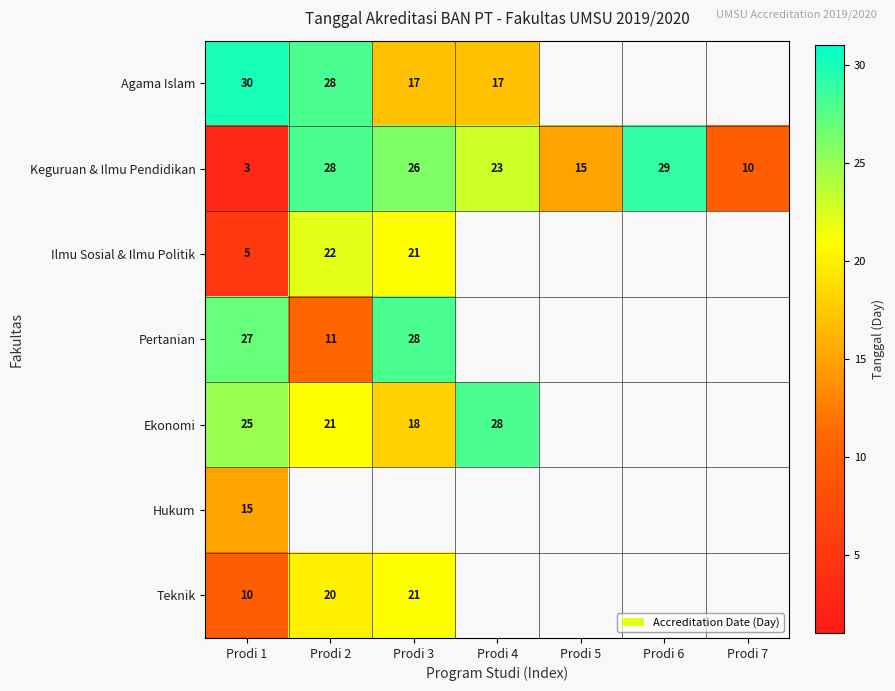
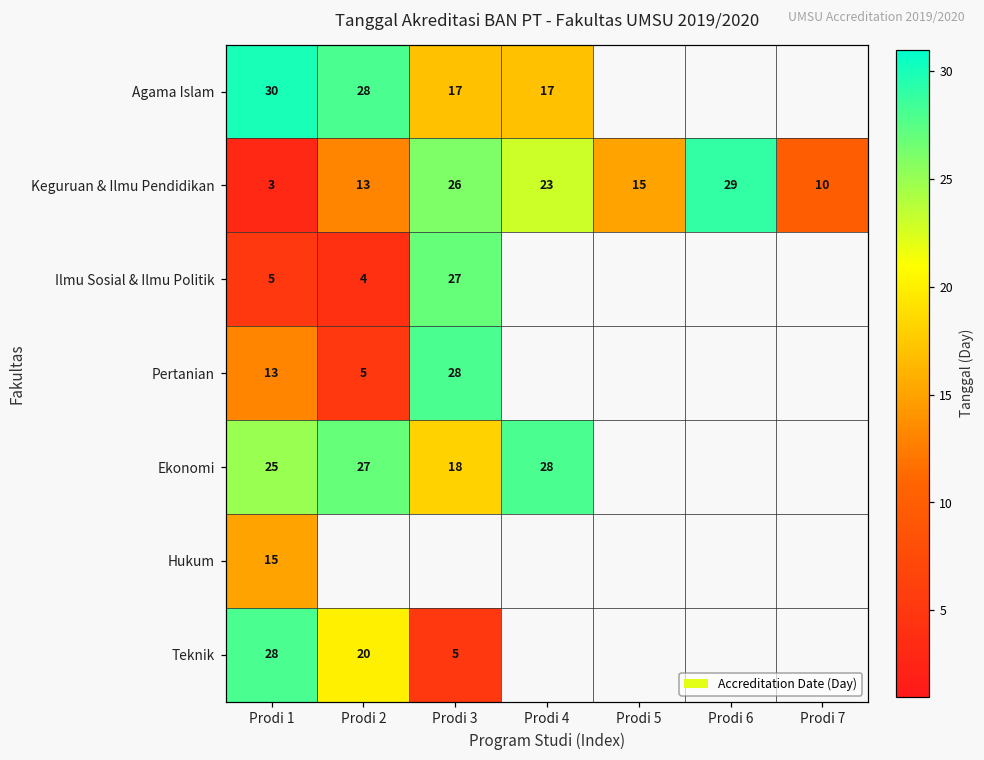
  {
    "Agama Islam": {
      "Prodi 1": 30,
      "Prodi 2": 28,
      "Prodi 3": 17,
      "Prodi 4": 17
    },
    "Keguruan & Ilmu Pendidikan": {
      "Prodi 1": 3,
-     "Prodi 2": 28,
+     "Prodi 2": 13,
      "Prodi 3": 26,
      "Prodi 4": 23,
      "Prodi 5": 15,
      "Prodi 6": 29,
      "Prodi 7": 10
    },
    "Ilmu Sosial & Ilmu Politik": {
      "Prodi 1": 5,
-     "Prodi 2": 22,
-     "Prodi 3": 21
+     "Prodi 2": 4,
+     "Prodi 3": 27
    },
    "Pertanian": {
-     "Prodi 1": 27,
-     "Prodi 2": 11,
+     "Prodi 1": 13,
+     "Prodi 2": 5,
      "Prodi 3": 28
    },
    "Ekonomi": {
      "Prodi 1": 25,
-     "Prodi 2": 21,
+     "Prodi 2": 27,
      "Prodi 3": 18,
      "Prodi 4": 28
    },
    "Hukum": {
      "Prodi 1": 15
    },
    "Teknik": {
-     "Prodi 1": 10,
+     "Prodi 1": 28,
      "Prodi 2": 20,
-     "Prodi 3": 21
+     "Prodi 3": 5
    }
  }
